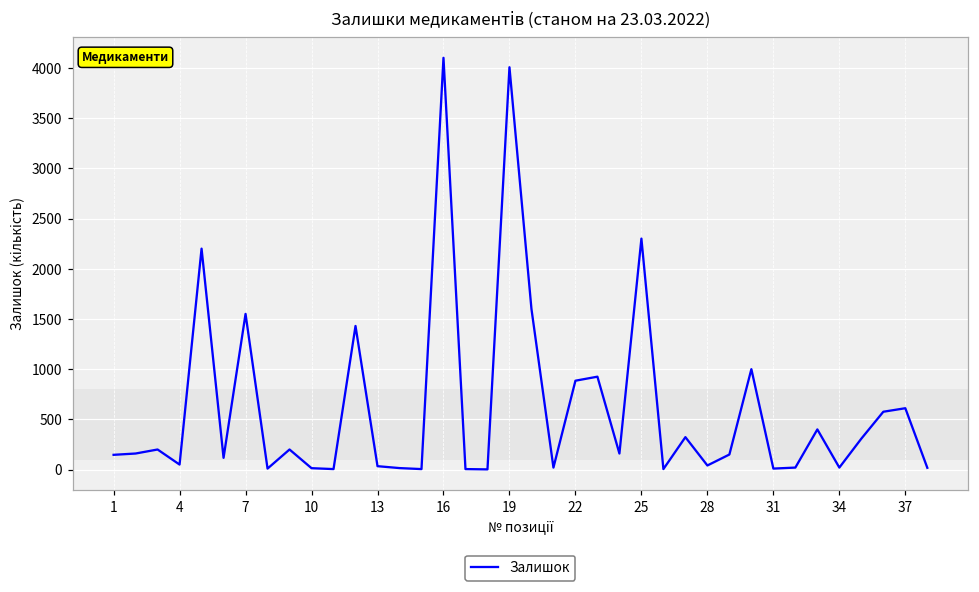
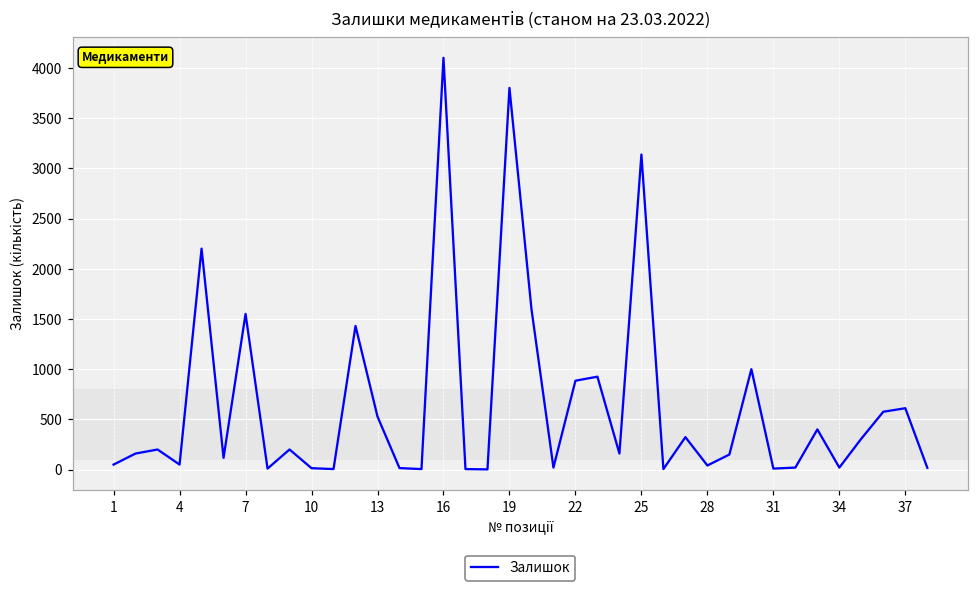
  {
-   "1": 150,
+   "1": 50,
    "4": 100,
    "7": 1600,
    "10": 0,
-   "13": 0,
+   "13": 500,
    "16": 4100,
-   "19": 4000,
+   "19": 3800,
    "22": 900,
-   "25": 2300,
+   "25": 3100,
    "28": 0,
    "31": 0,
    "34": 0,
    "37": 600
  }
